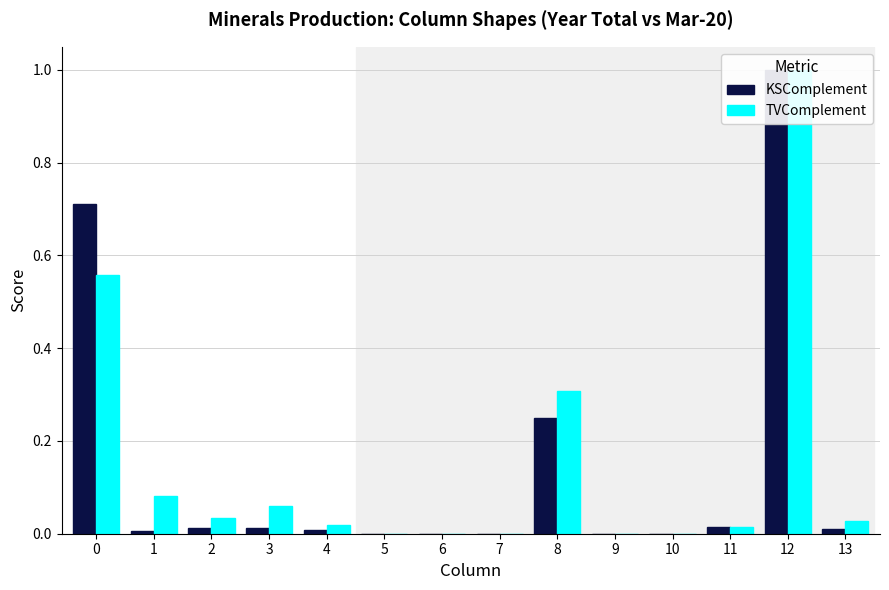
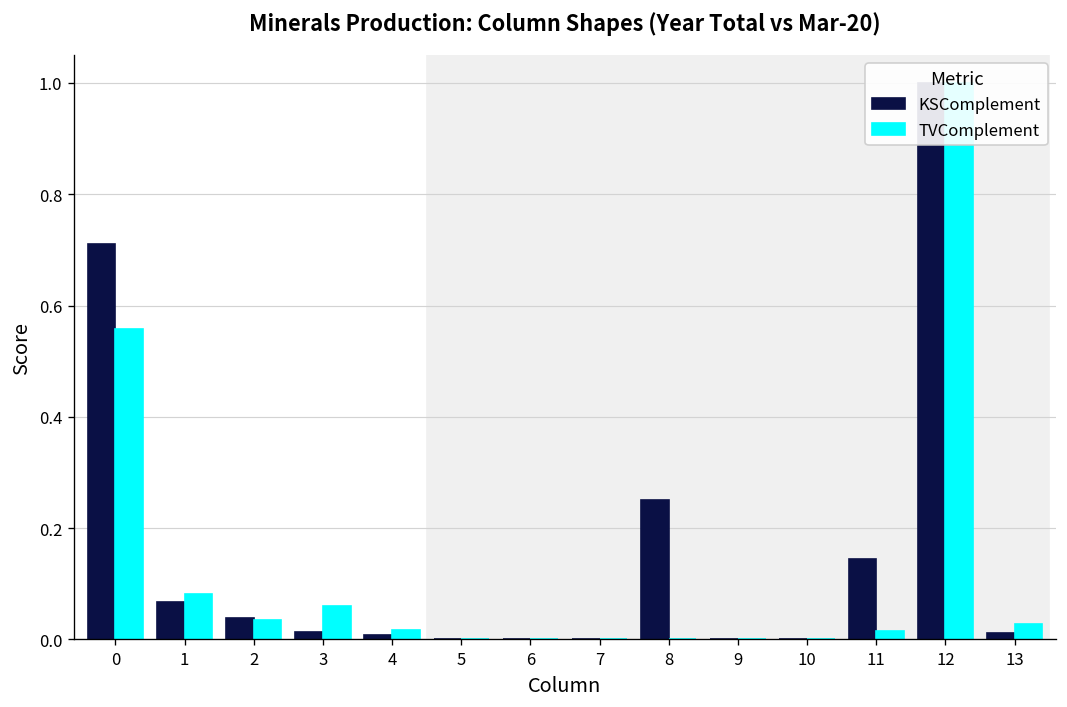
  {
    "KSComplement": {
      "0": 0.71,
-     "1": 0.01,
-     "2": 0.01,
+     "1": 0.07,
+     "2": 0.04,
      "3": 0.01,
      "4": 0.01,
      "5": 0.00,
      "6": 0.00,
      "8": 0.25,
-     "11": 0.01,
+     "11": 0.15,
      "13": 0.01
    },
    "TVComplement": {
      "0": 0.56,
      "1": 0.08,
      "2": 0.03,
      "3": 0.06,
      "4": 0.02,
      "5": 0.00,
      "6": 0.00,
      "7": 0.00,
-     "8": 0.31,
+     "8": 0.00,
      "9": 0.00,
      "10": 0.00,
      "11": 0.01,
      "13": 0.03
    }
  }
